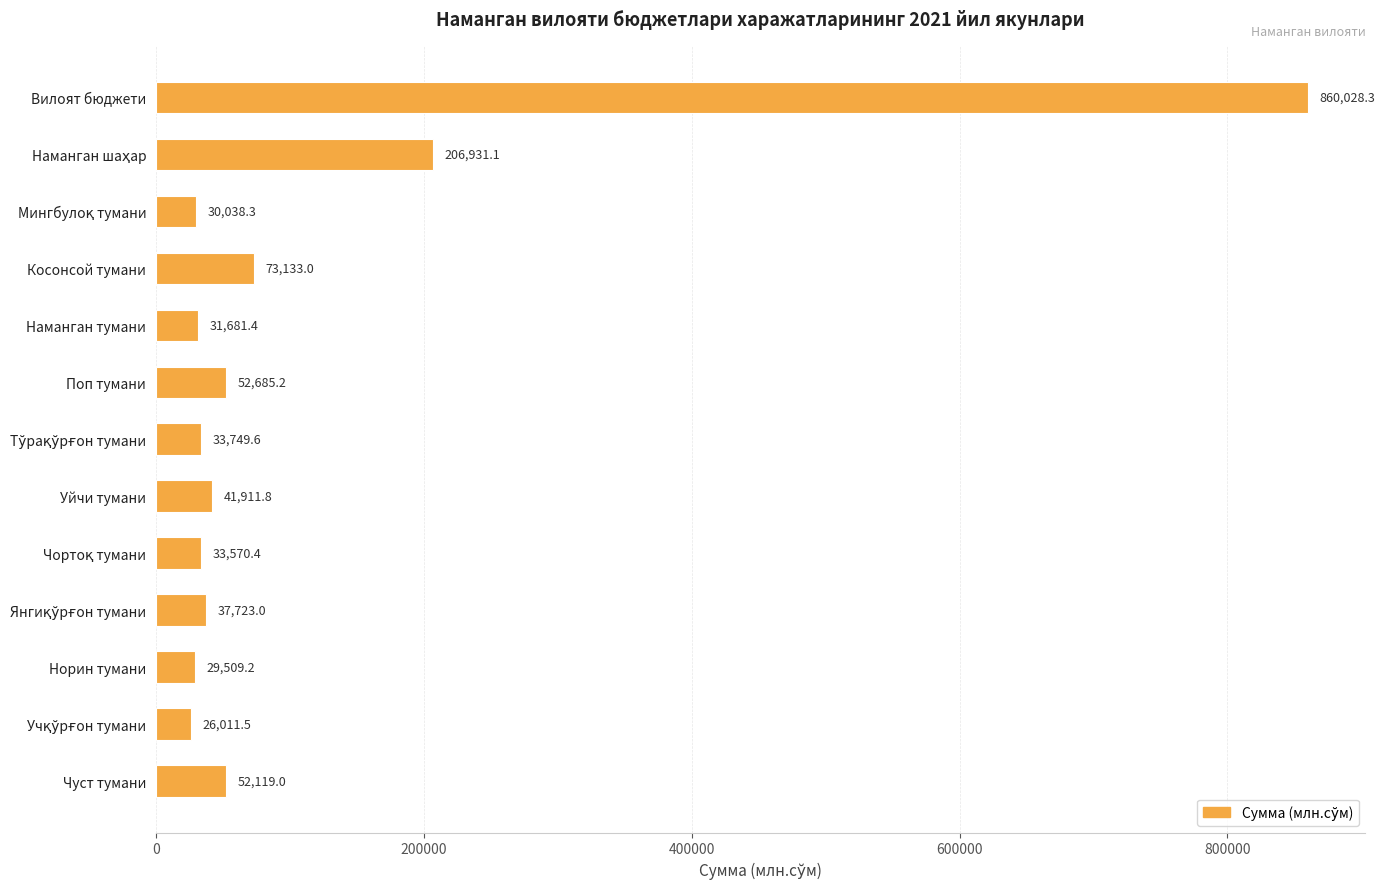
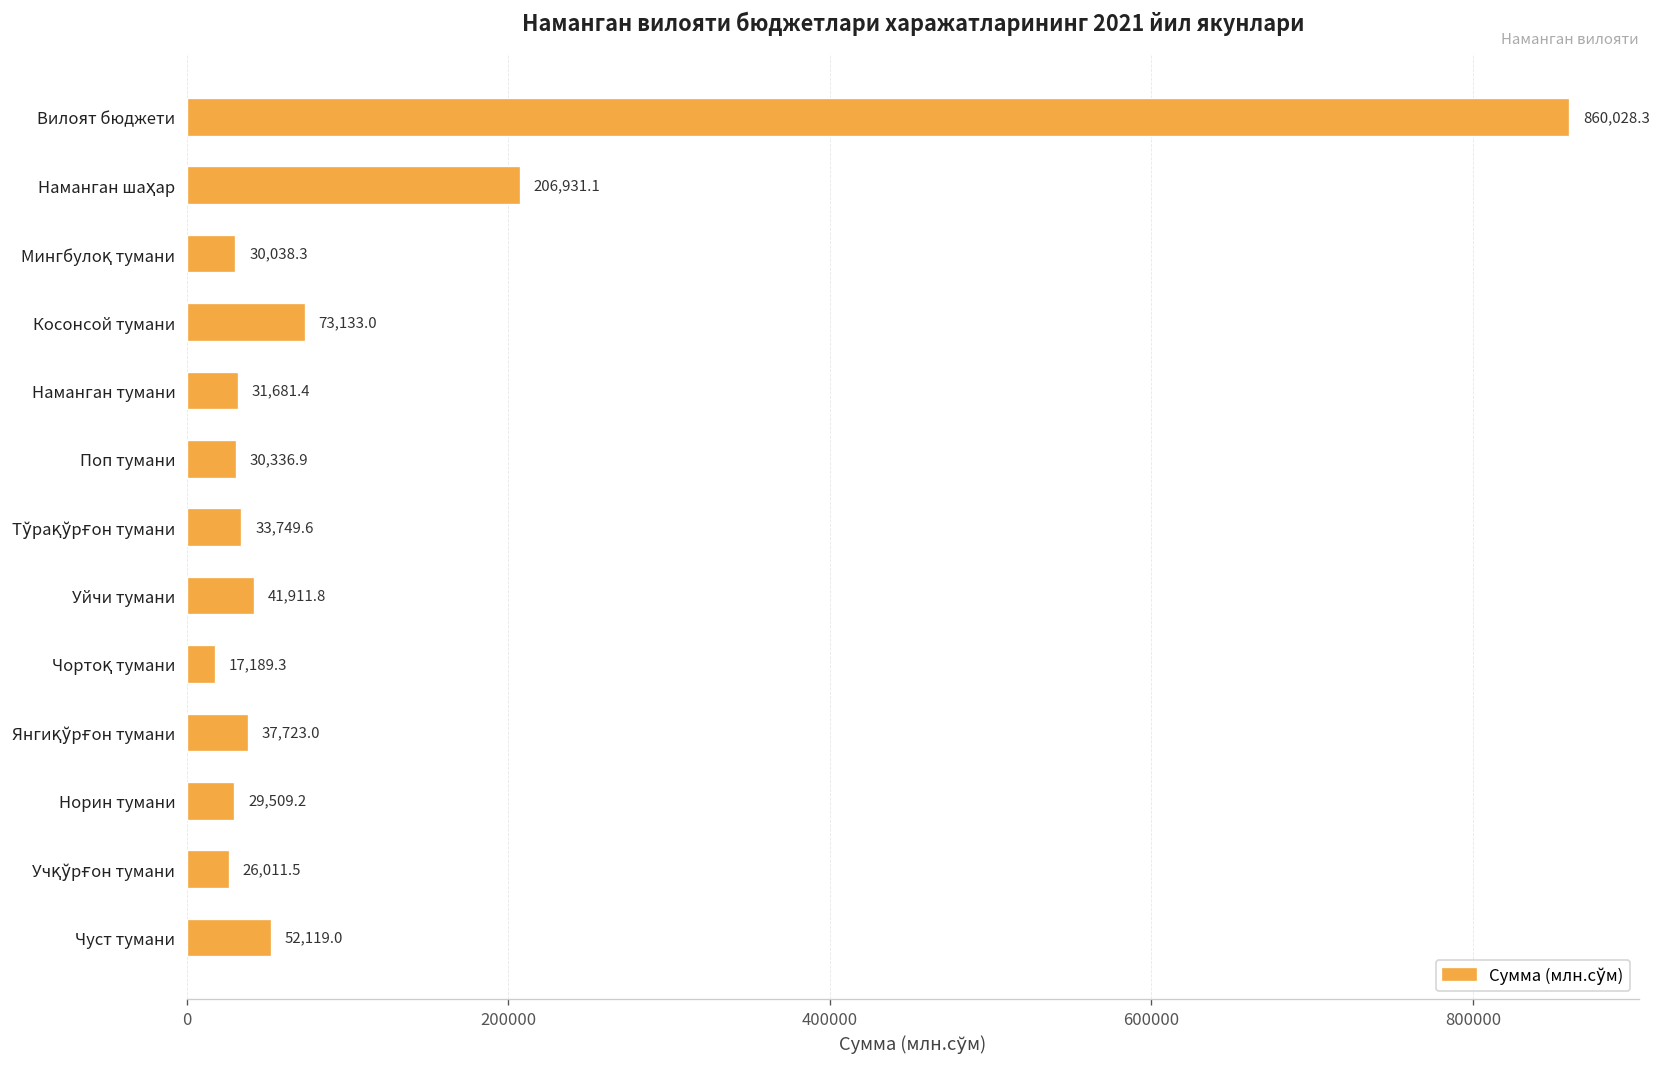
  {
    "Вилоят бюджети": "860,028.3",
    "Наманган шаҳар": "206,931.1",
    "Мингбулоқ тумани": "30,038.3",
    "Косонсой тумани": "73,133.0",
    "Наманган тумани": "31,681.4",
-   "Поп тумани": "52,685.2",
+   "Поп тумани": "30,336.9",
    "Тўрақўрғон тумани": "33,749.6",
    "Уйчи тумани": "41,911.8",
-   "Чортоқ тумани": "33,570.4",
+   "Чортоқ тумани": "17,189.3",
    "Янгиқўрғон тумани": "37,723.0",
    "Норин тумани": "29,509.2",
    "Учқўрғон тумани": "26,011.5",
    "Чуст тумани": "52,119.0"
  }
